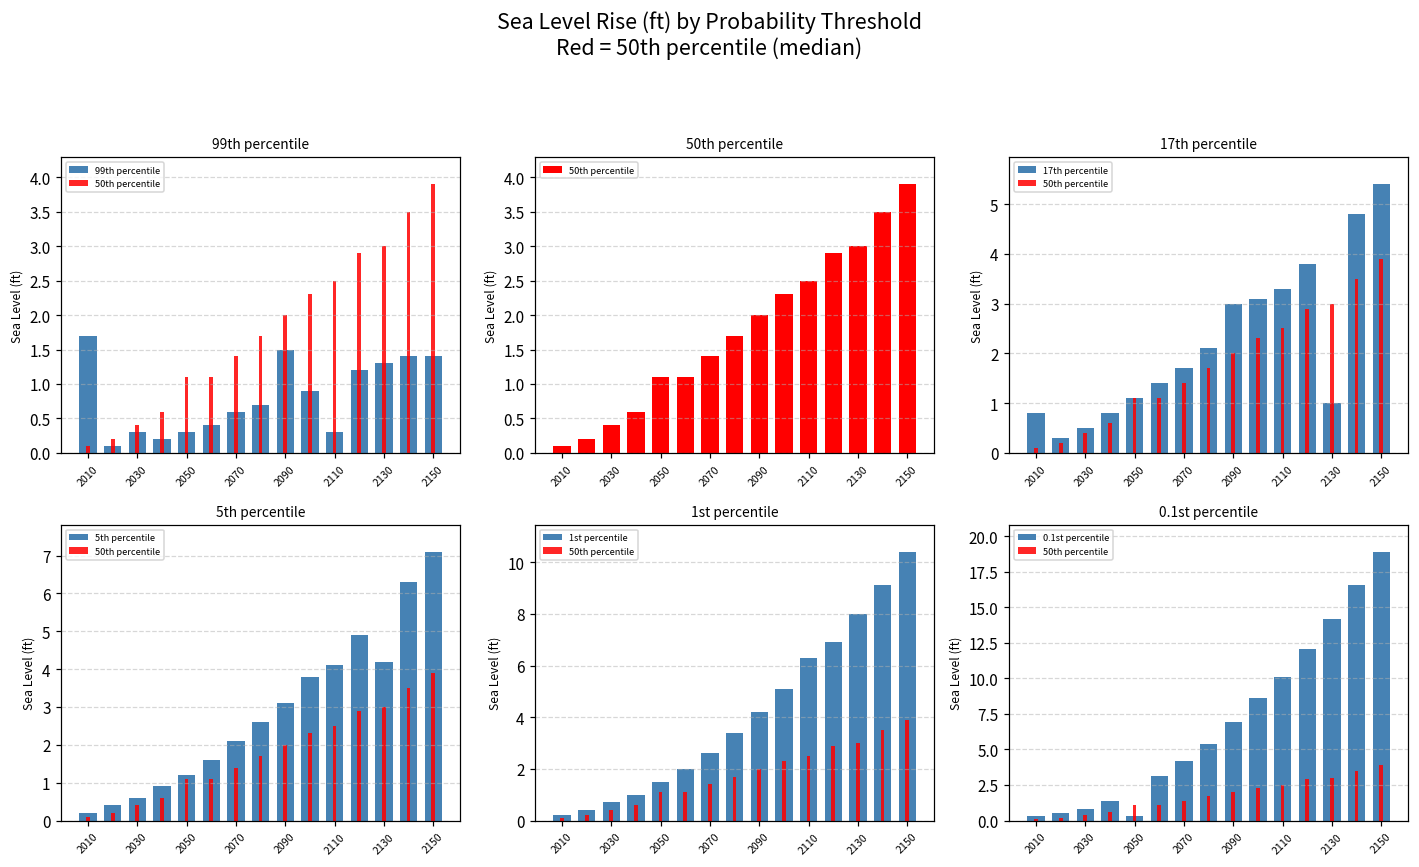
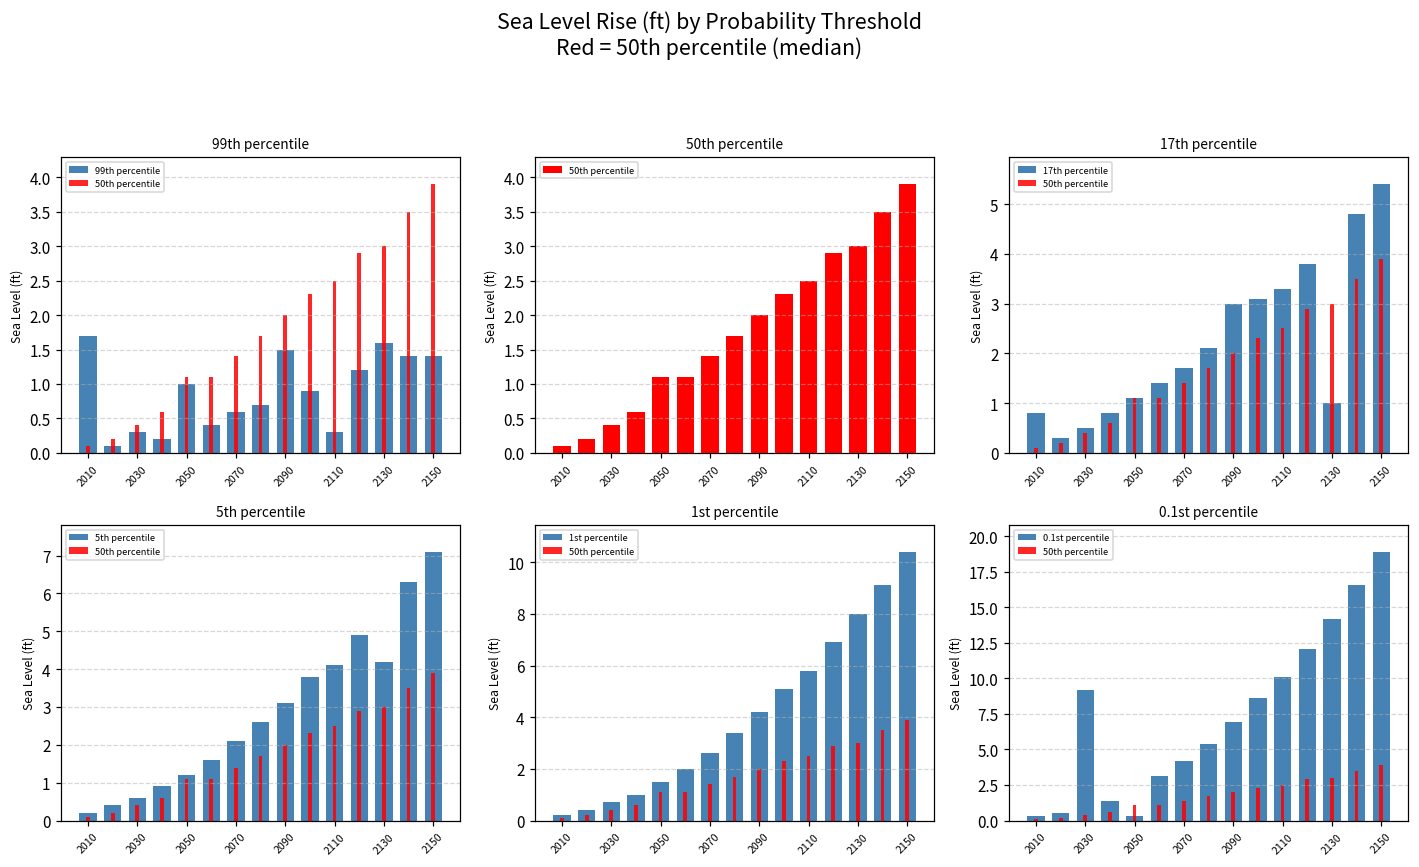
  {
    "99th percentile": {
      "99th percentile": {
        "2010": 1.7,
        "2030": 0.3,
-       "2050": 0.3,
+       "2050": 1.0,
        "2070": 0.6,
        "2090": 1.5,
        "2110": 0.3,
-       "2130": 1.3,
+       "2130": 1.6,
        "2150": 1.4
      },
      "50th percentile": {
        "2030": 0.4,
        "2050": 1.1,
        "2070": 1.4,
        "2090": 2.0,
        "2110": 2.5,
        "2130": 3.0,
        "2150": 3.9
      }
    },
    "50th percentile": {
      "2010": 0.1,
      "2030": 0.4,
      "2050": 1.1,
      "2070": 1.4,
      "2090": 2.0,
      "2110": 2.5,
      "2130": 3.0,
      "2150": 3.9
    },
    "17th percentile": {
      "17th percentile": {
        "2010": 0.8,
        "2030": 0.5,
        "2050": 1.1,
        "2070": 1.7,
        "2090": 3.0,
        "2110": 3.3,
        "2130": 1.0,
        "2150": 5.4
      },
      "50th percentile": {
        "2050": 1.1,
        "2130": 3.0
      }
    },
    "5th percentile": {
      "5th percentile": {
        "2010": 0.2,
        "2030": 0.6,
        "2050": 1.2,
        "2070": 2.1,
        "2090": 3.1,
        "2110": 4.1,
        "2130": 4.2,
        "2150": 7.1
      }
    },
    "1st percentile": {
      "1st percentile": {
        "2010": 0.2,
        "2030": 0.7,
        "2050": 1.5,
        "2070": 2.6,
        "2090": 4.2,
-       "2110": 6.3,
+       "2110": 5.8,
        "2130": 8.0,
        "2150": 10.4
      }
    },
    "0.1st percentile": {
      "0.1st percentile": {
        "2010": 0.3,
-       "2030": 0.8,
+       "2030": 9.2,
        "2050": 0.3,
        "2070": 4.2,
        "2090": 6.9,
        "2110": 10.1,
        "2130": 14.2,
        "2150": 18.9
      },
      "50th percentile": {
        "2050": 1.1
      }
    }
  }
